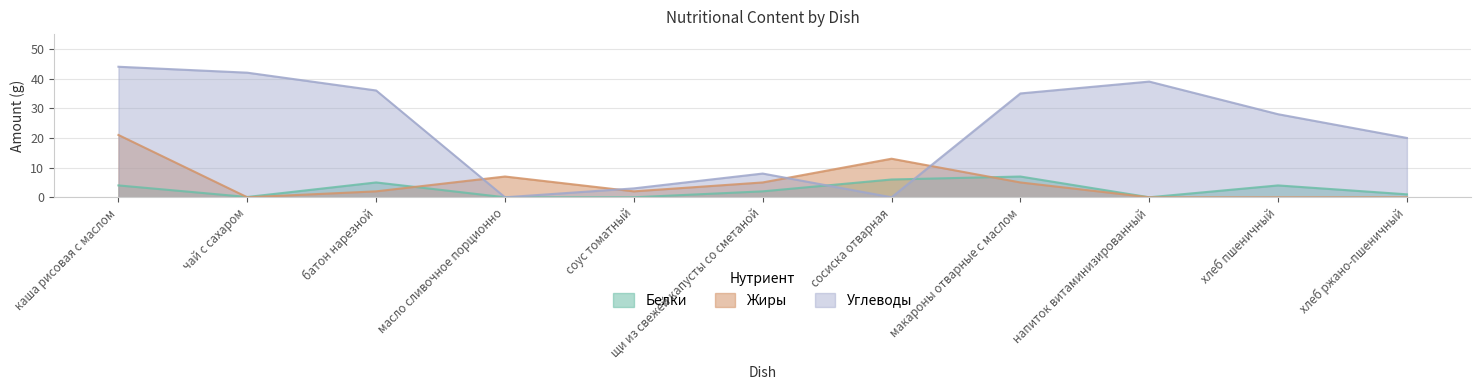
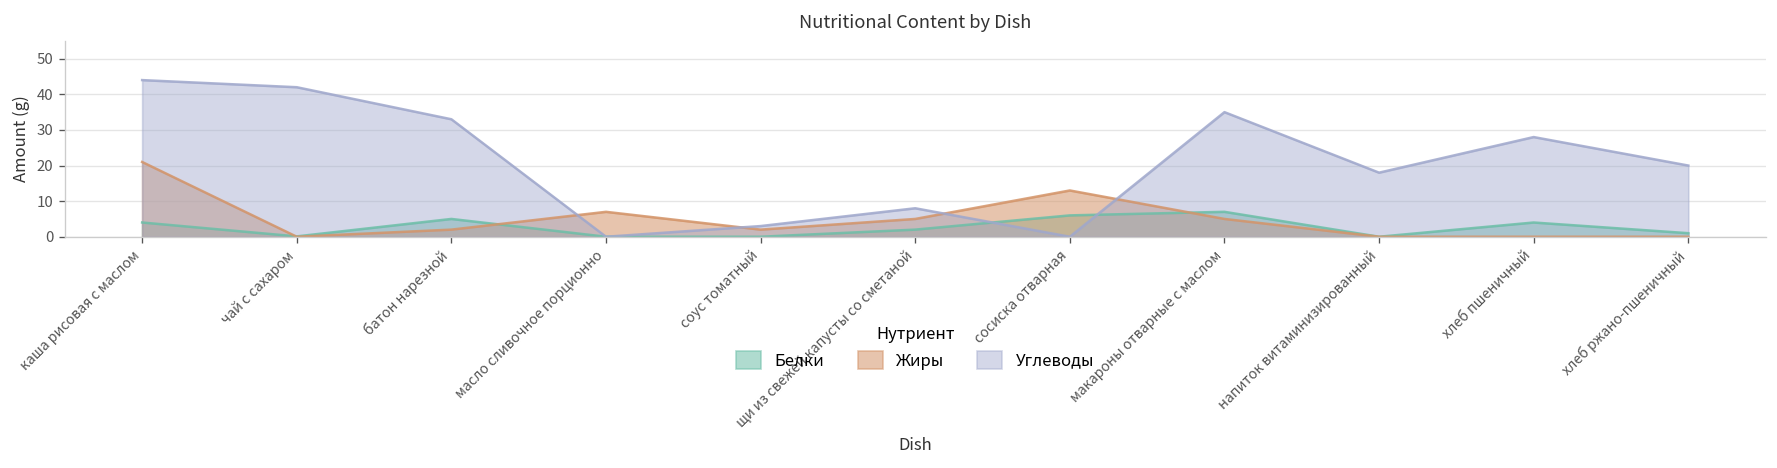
  {
    "Белки": {
      "каша рисовая с маслом": 4,
      "батон нарезной": 5,
      "соус томатный": 0,
      "щи из свежей капусты со сметаной": 2,
      "сосиска отварная": 6,
      "макароны отварные с маслом": 7,
      "хлеб пшеничный": 4,
      "хлеб ржано-пшеничный": 1
    },
    "Жиры": {
      "каша рисовая с маслом": 21,
      "батон нарезной": 2,
      "масло сливочное порционно": 7,
      "соус томатный": 2,
      "щи из свежей капусты со сметаной": 5,
      "сосиска отварная": 13,
      "макароны отварные с маслом": 5,
      "хлеб пшеничный": 0,
      "хлеб ржано-пшеничный": 0
    },
    "Углеводы": {
      "каша рисовая с маслом": 44,
      "чай с сахаром": 42,
-     "батон нарезной": 36,
+     "батон нарезной": 33,
      "соус томатный": 3,
      "щи из свежей капусты со сметаной": 8,
      "сосиска отварная": 0,
      "макароны отварные с маслом": 35,
-     "напиток витаминизированный": 39,
+     "напиток витаминизированный": 18,
      "хлеб пшеничный": 28,
      "хлеб ржано-пшеничный": 20
    }
  }
